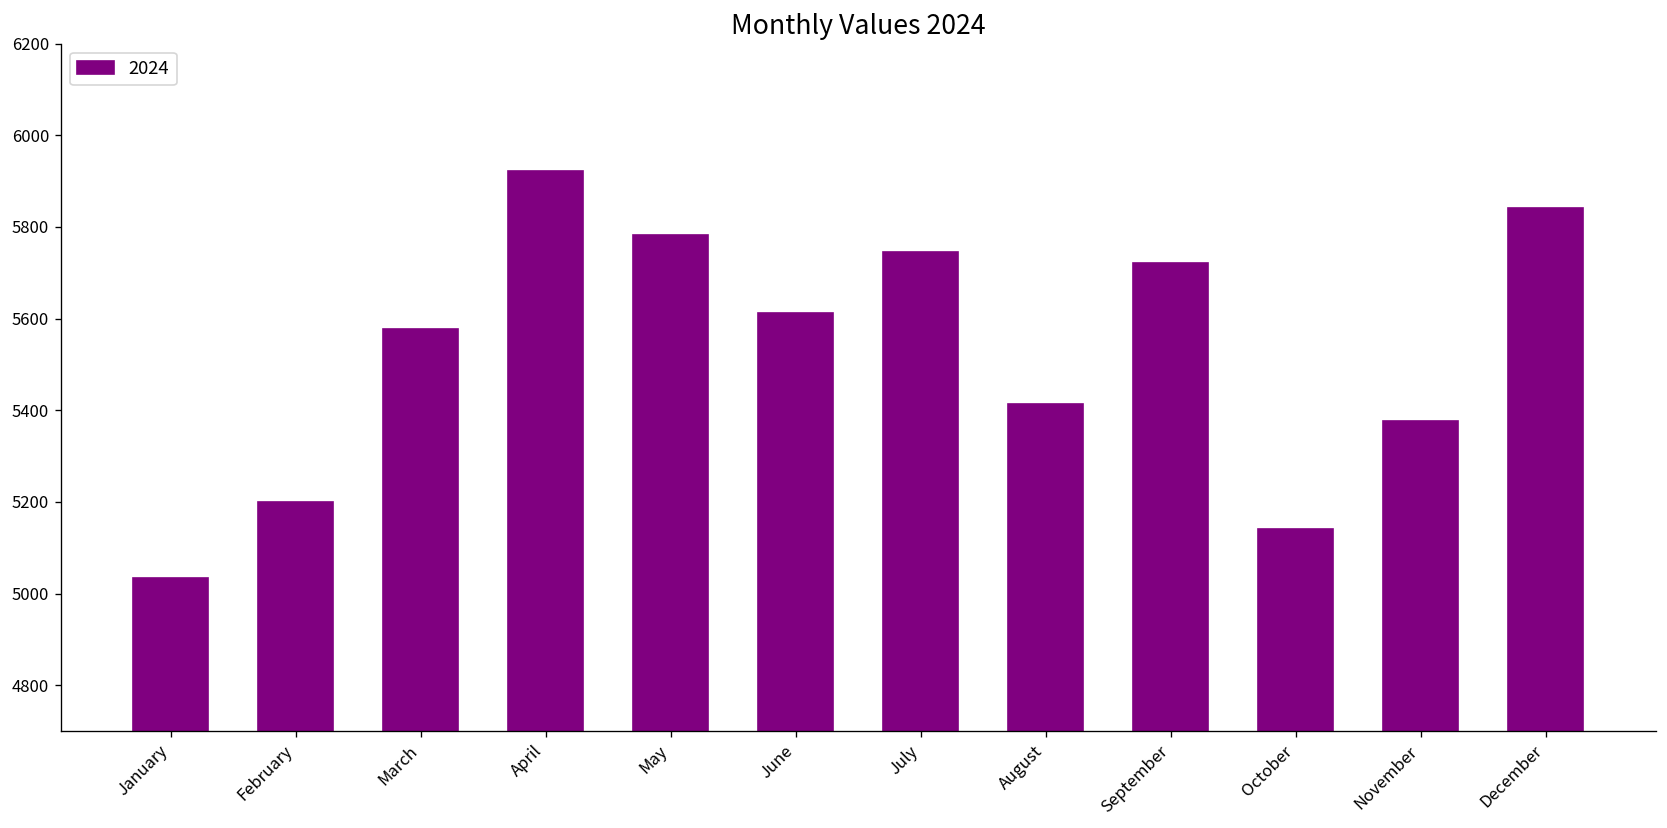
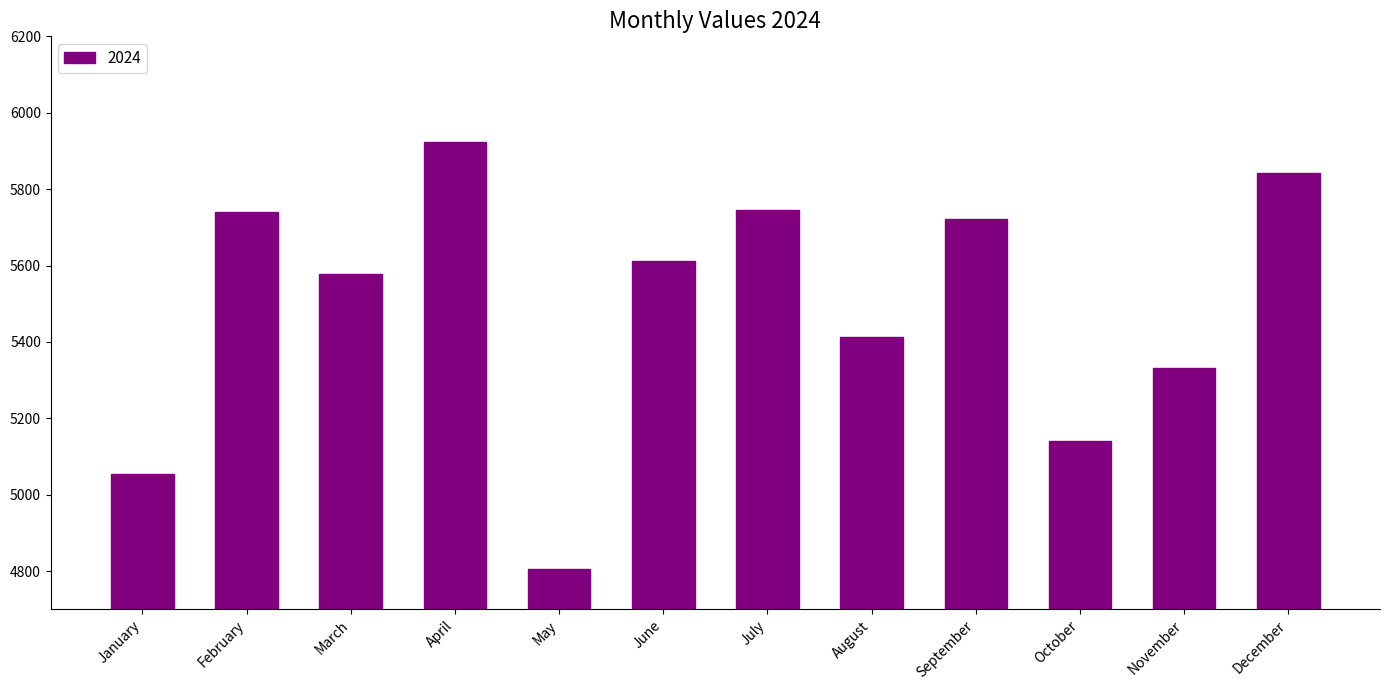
  {
-   "January": 5030,
-   "February": 5200,
+   "January": 5060,
+   "February": 5740,
    "March": 5580,
    "April": 5920,
-   "May": 5780,
+   "May": 4810,
    "June": 5610,
    "July": 5750,
    "August": 5410,
    "September": 5720,
    "October": 5140,
-   "November": 5380,
+   "November": 5330,
    "December": 5840
  }
